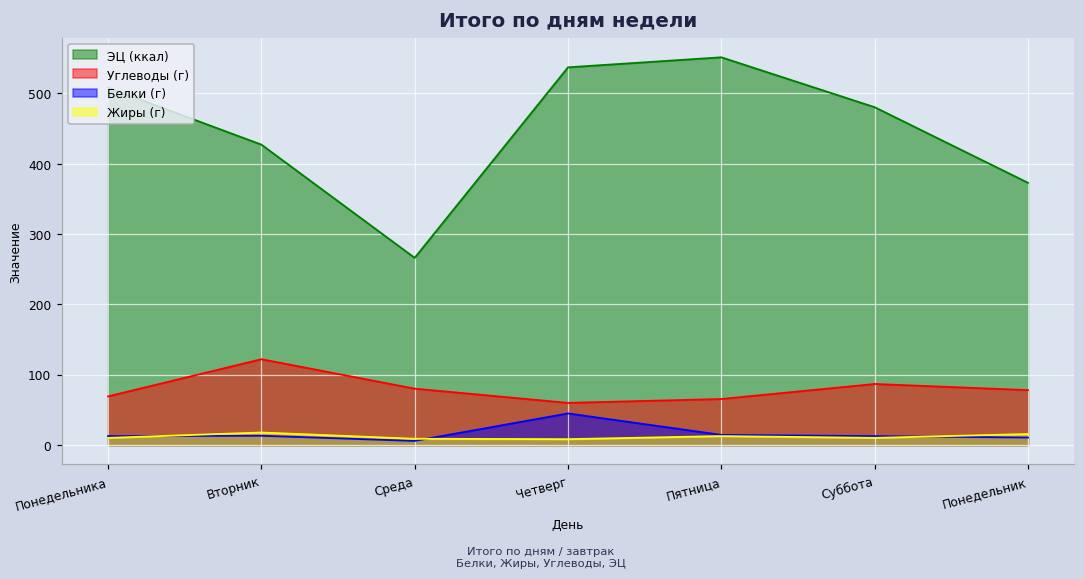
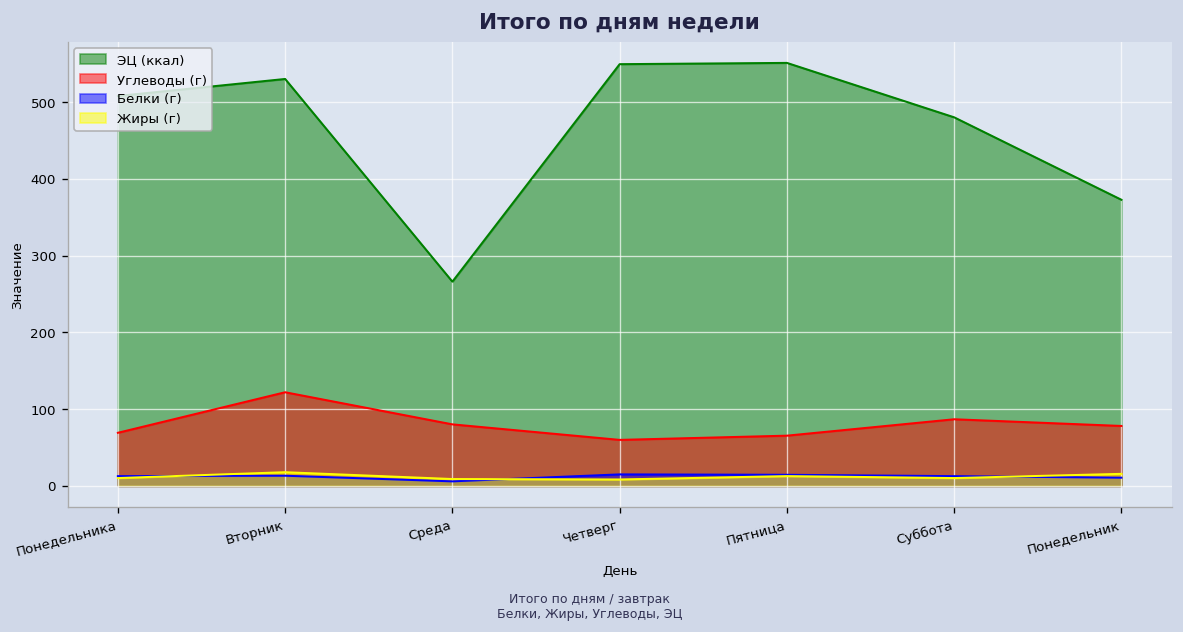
  {
    "ЭЦ (ккал)": {
-     "Вторник": 430,
+     "Вторник": 530,
      "Среда": 270,
-     "Четверг": 540,
+     "Четверг": 550,
      "Пятница": 550,
      "Суббота": 480,
      "Понедельник": 370
    },
    "Углеводы (г)": {
      "Понедельника": 70,
      "Вторник": 120,
      "Среда": 80,
      "Четверг": 60,
      "Пятница": 70,
      "Суббота": 90,
      "Понедельник": 80
    },
    "Белки (г)": {
      "Вторник": 10,
-     "Четверг": 50,
+     "Четверг": 20,
      "Понедельник": 10
    },
    "Жиры (г)": {
      "Вторник": 20,
      "Четверг": 10,
      "Понедельник": 20
    }
  }
